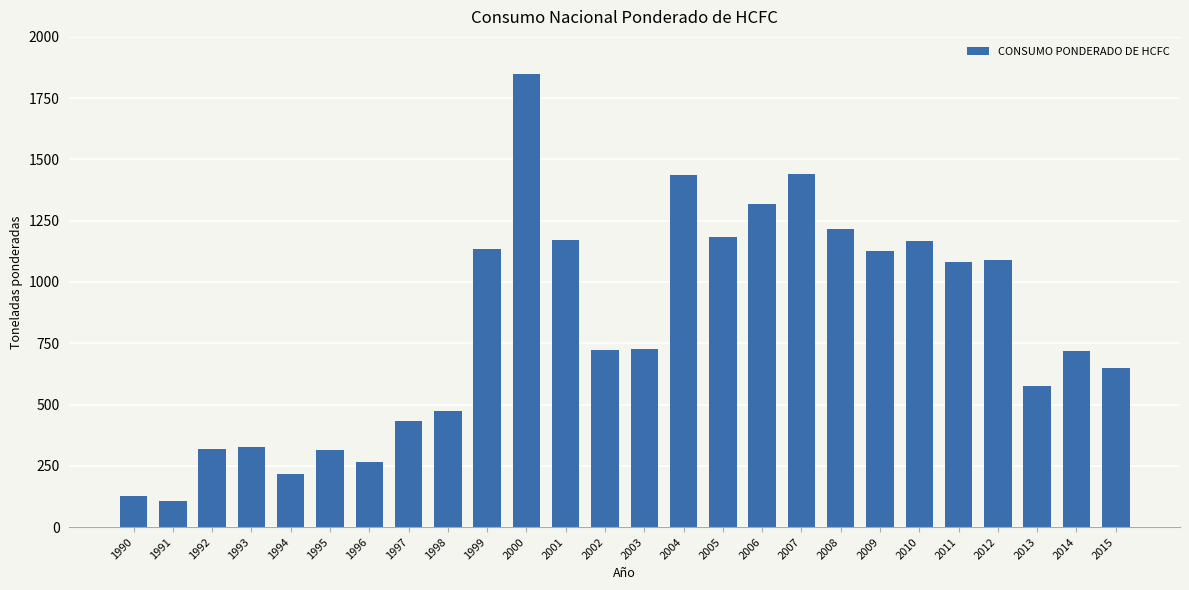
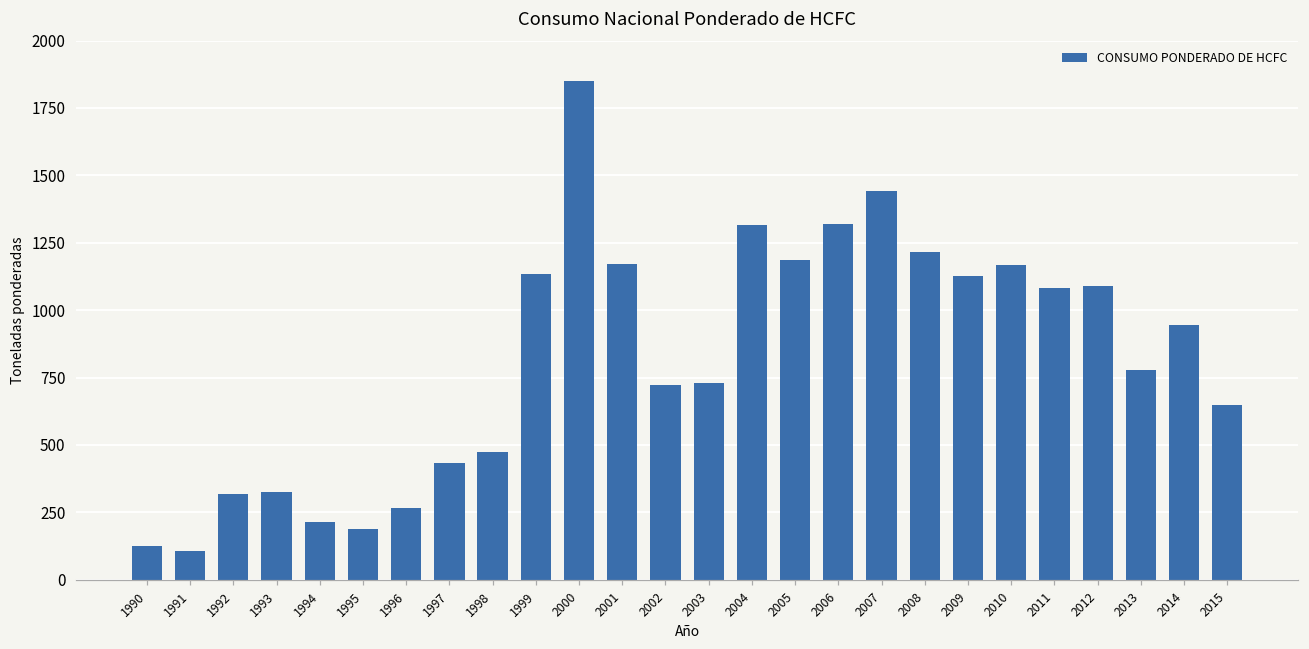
  {
    "1990": 130,
    "1991": 110,
    "1992": 320,
    "1993": 330,
    "1994": 220,
-   "1995": 310,
+   "1995": 190,
    "1996": 270,
    "1997": 430,
    "1998": 470,
    "1999": 1130,
    "2000": 1850,
    "2001": 1170,
    "2002": 720,
    "2003": 730,
-   "2004": 1430,
+   "2004": 1320,
    "2005": 1190,
    "2006": 1320,
    "2007": 1440,
    "2008": 1210,
    "2009": 1130,
    "2010": 1170,
    "2011": 1080,
    "2012": 1090,
-   "2013": 580,
-   "2014": 720,
+   "2013": 780,
+   "2014": 940,
    "2015": 650
  }
